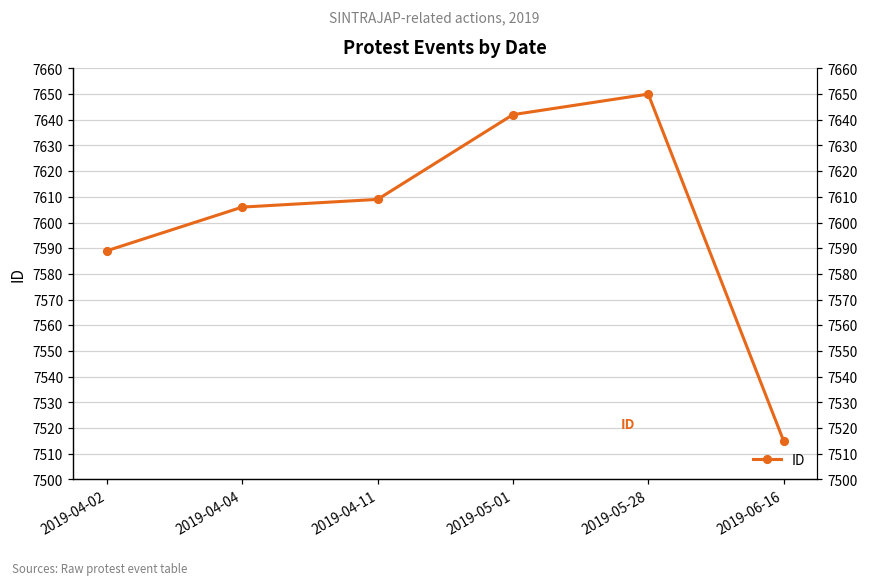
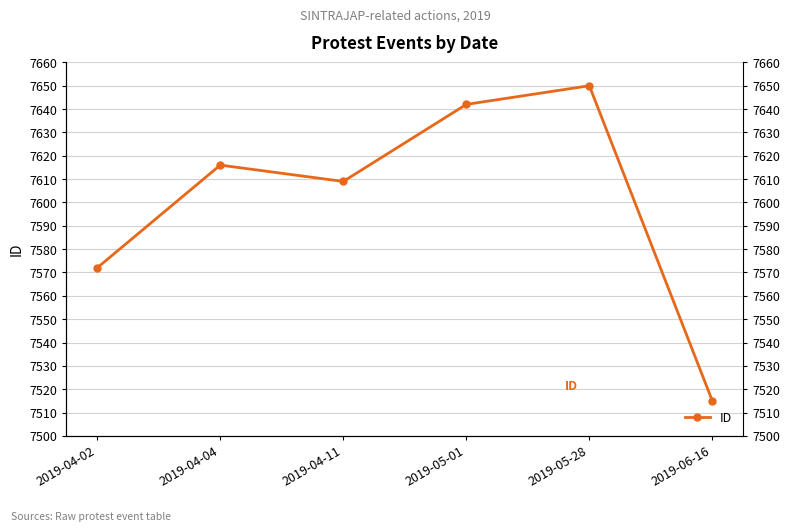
  {
-   "2019-04-02": 7589,
-   "2019-04-04": 7606,
+   "2019-04-02": 7572,
+   "2019-04-04": 7616,
    "2019-04-11": 7609,
    "2019-05-01": 7642,
    "2019-05-28": 7650,
    "2019-06-16": 7515
  }
